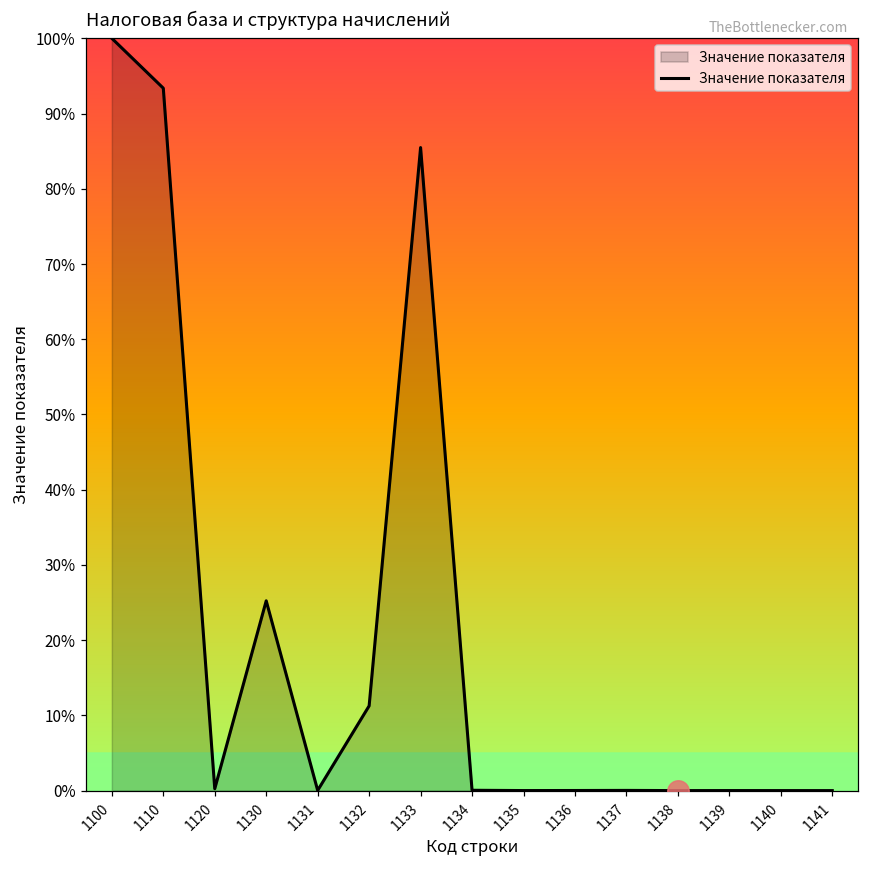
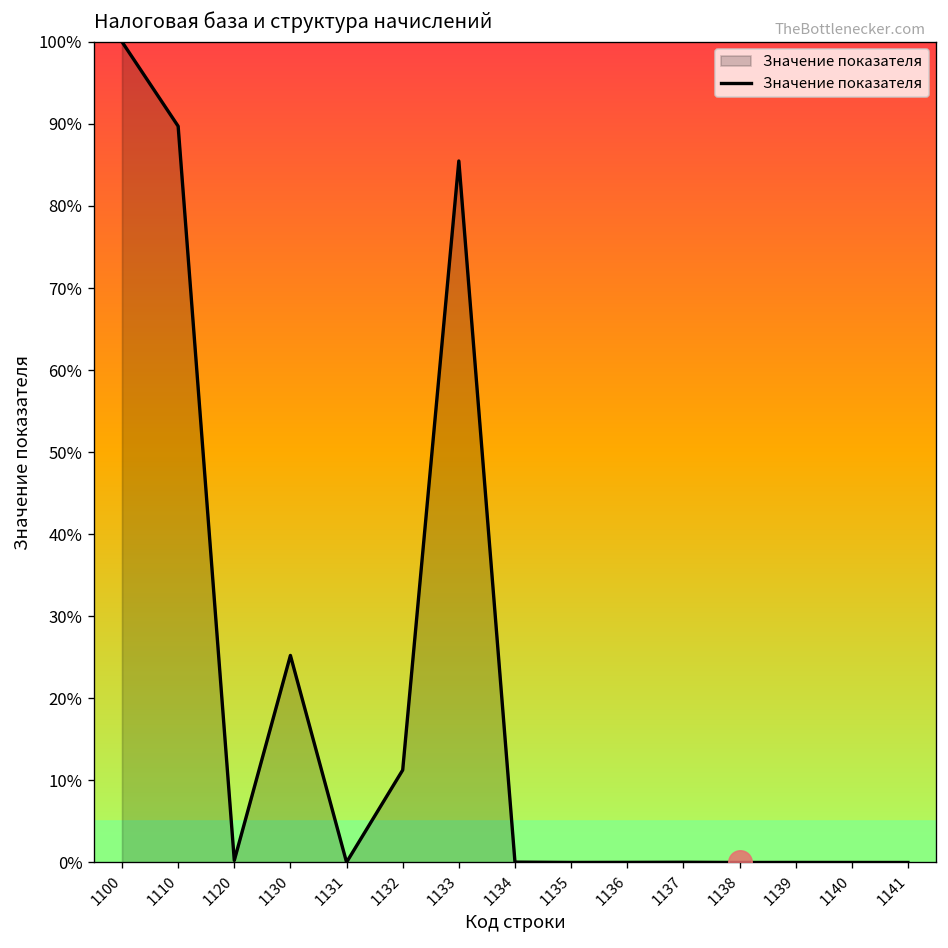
  {
    "Значение показателя": {
      "1100": "100%",
-     "1110": "93%",
+     "1110": "90%",
      "1130": "25%",
      "1132": "11%",
      "1133": "85%"
    }
  }
